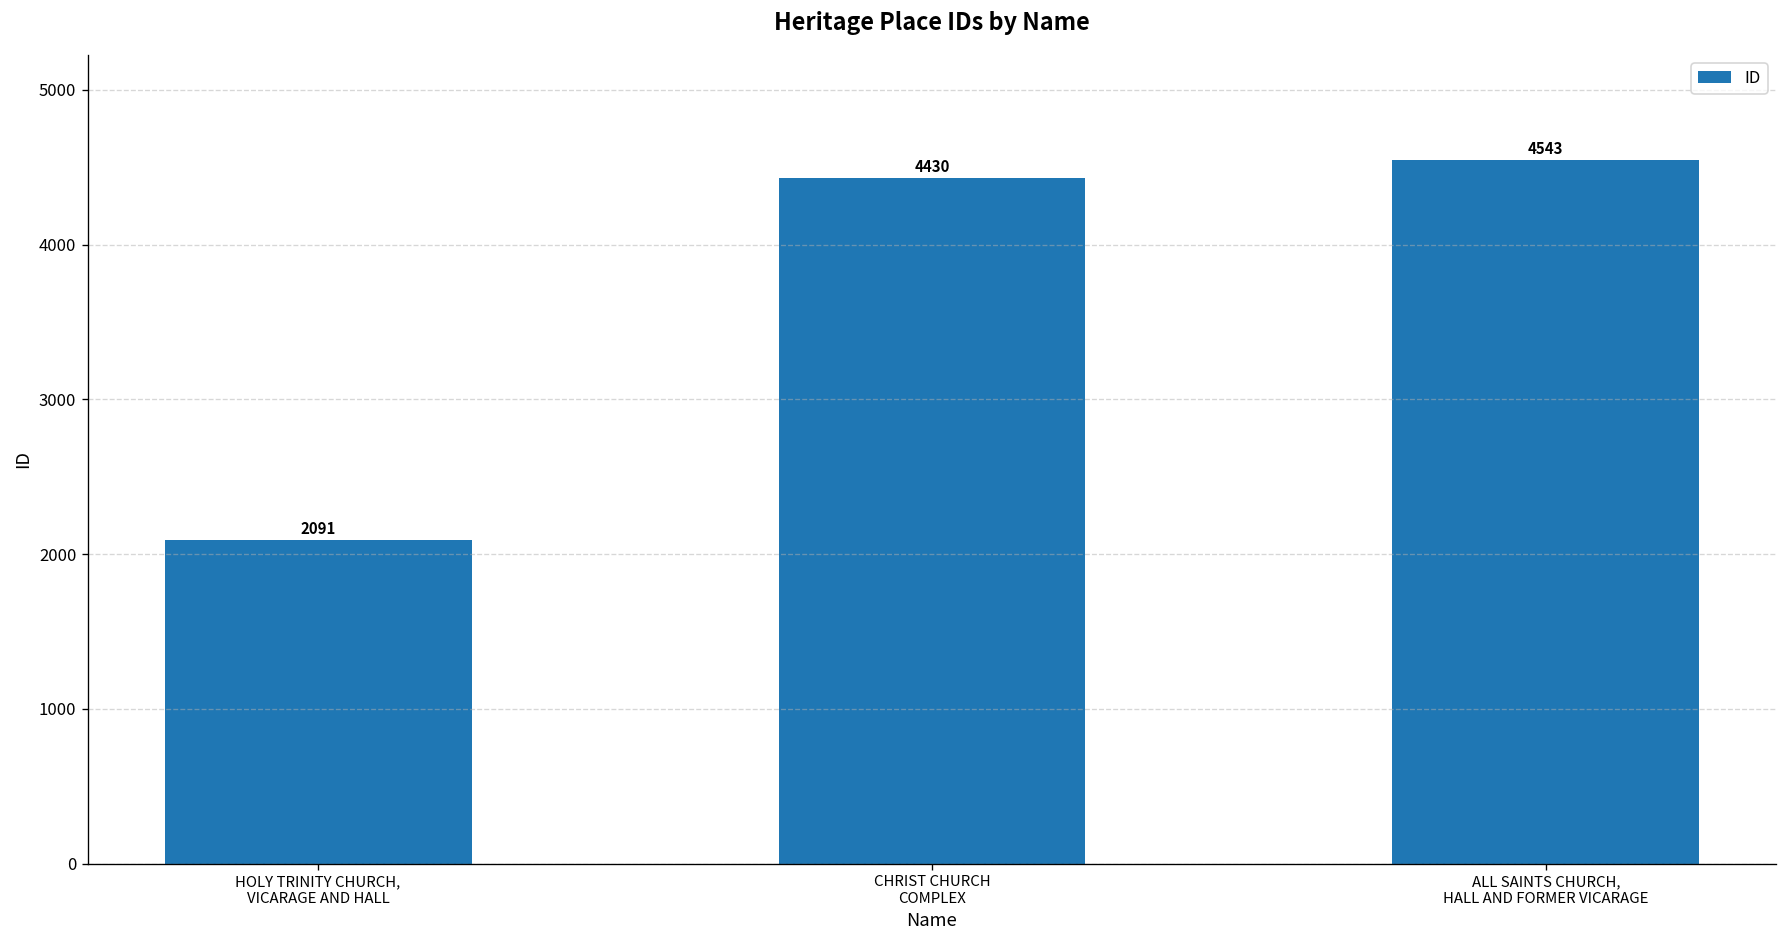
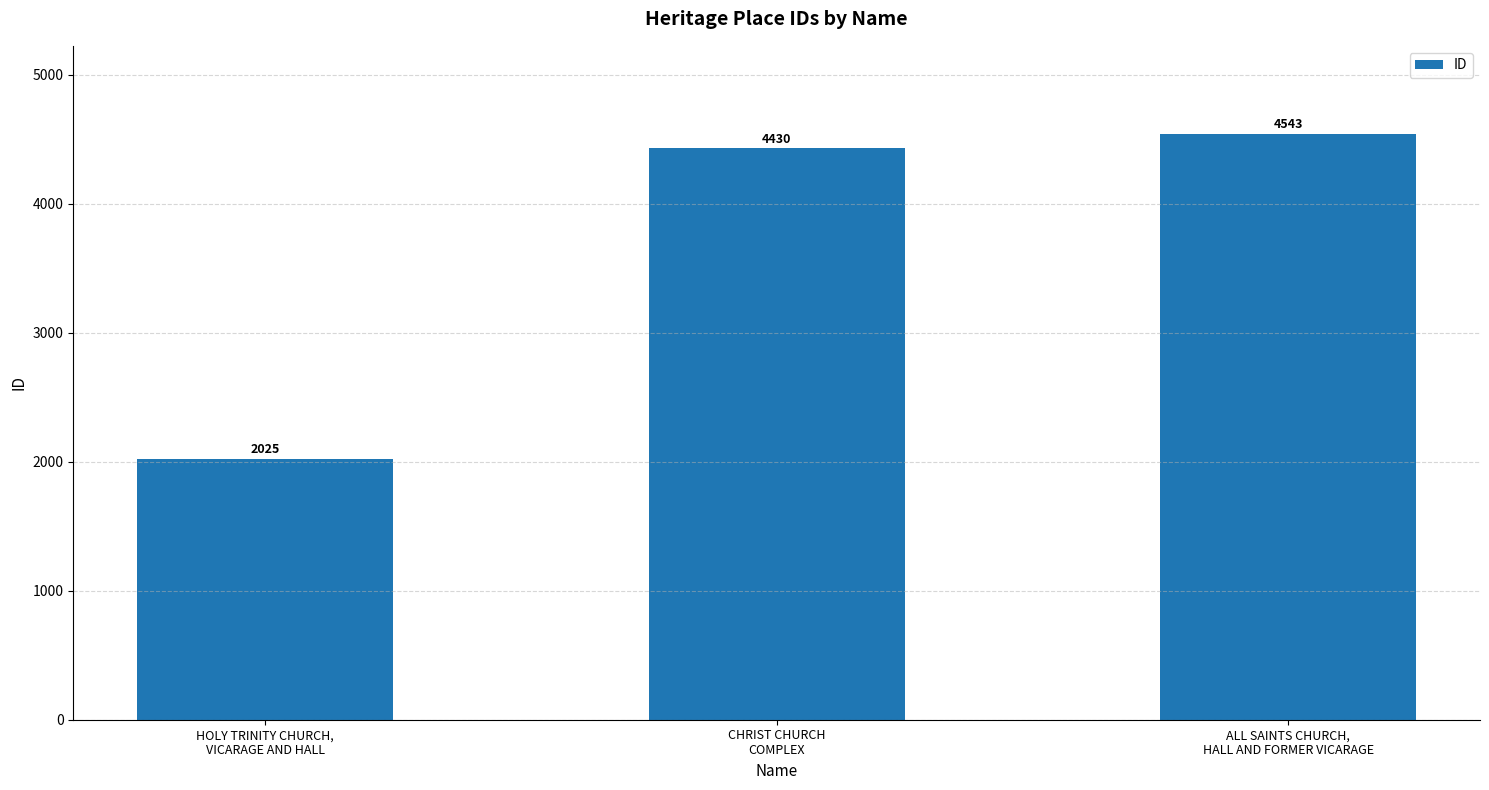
  {
-   "HOLY TRINITY CHURCH, VICARAGE AND HALL": 2091,
+   "HOLY TRINITY CHURCH, VICARAGE AND HALL": 2025,
    "CHRIST CHURCH COMPLEX": 4430,
    "ALL SAINTS CHURCH, HALL AND FORMER VICARAGE": 4543
  }
